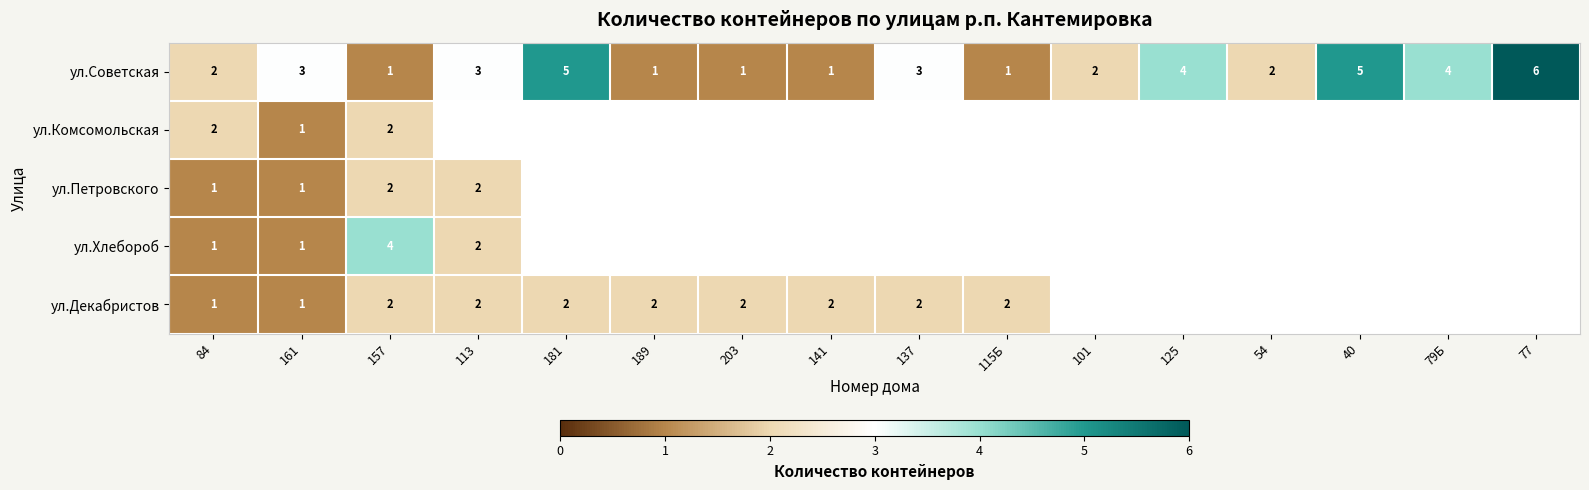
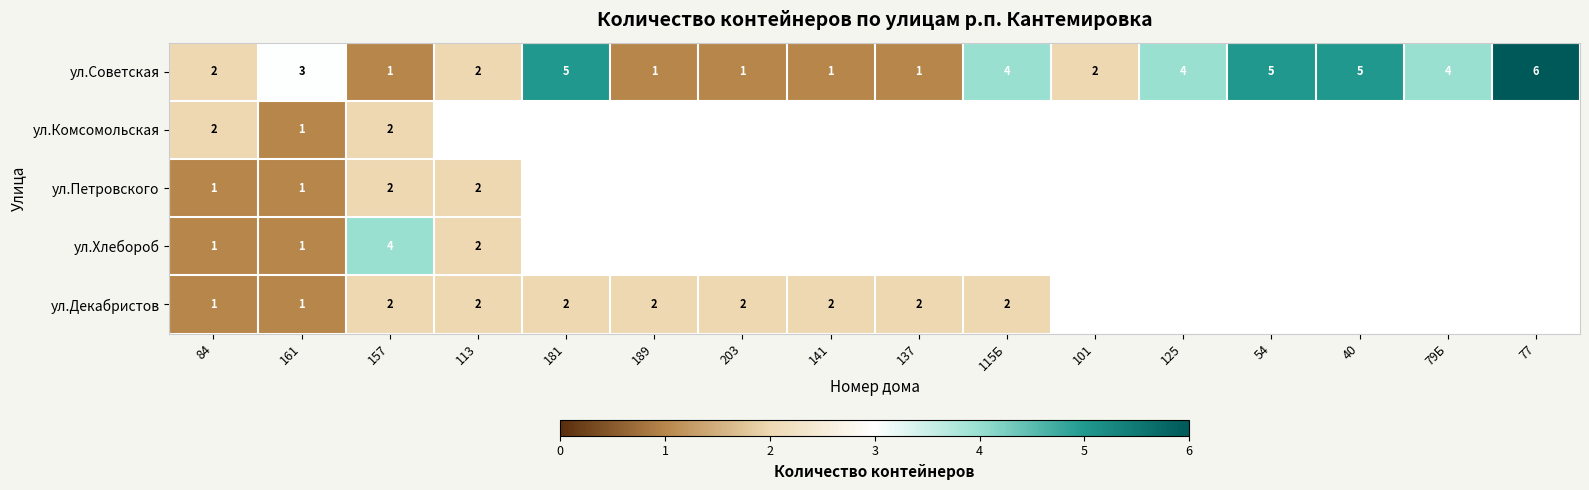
  {
    "ул.Советская": {
      "84": 2,
      "161": 3,
      "157": 1,
-     "113": 3,
+     "113": 2,
      "181": 5,
      "189": 1,
      "203": 1,
      "141": 1,
-     "137": 3,
-     "115Б": 1,
+     "137": 1,
+     "115Б": 4,
      "101": 2,
      "125": 4,
-     "54": 2,
+     "54": 5,
      "40": 5,
      "79Б": 4,
      "77": 6
    },
    "ул.Комсомольская": {
      "84": 2,
      "161": 1,
      "157": 2
    },
    "ул.Петровского": {
      "84": 1,
      "161": 1,
      "157": 2,
      "113": 2
    },
    "ул.Хлебороб": {
      "84": 1,
      "161": 1,
      "157": 4,
      "113": 2
    },
    "ул.Декабристов": {
      "84": 1,
      "161": 1,
      "157": 2,
      "113": 2,
      "181": 2,
      "189": 2,
      "203": 2,
      "141": 2,
      "137": 2,
      "115Б": 2
    }
  }
